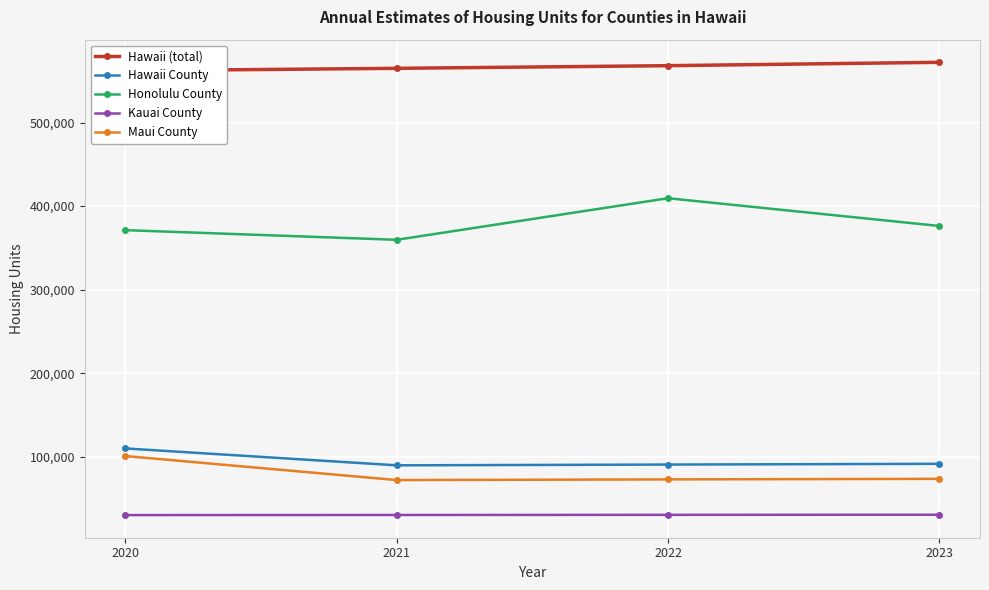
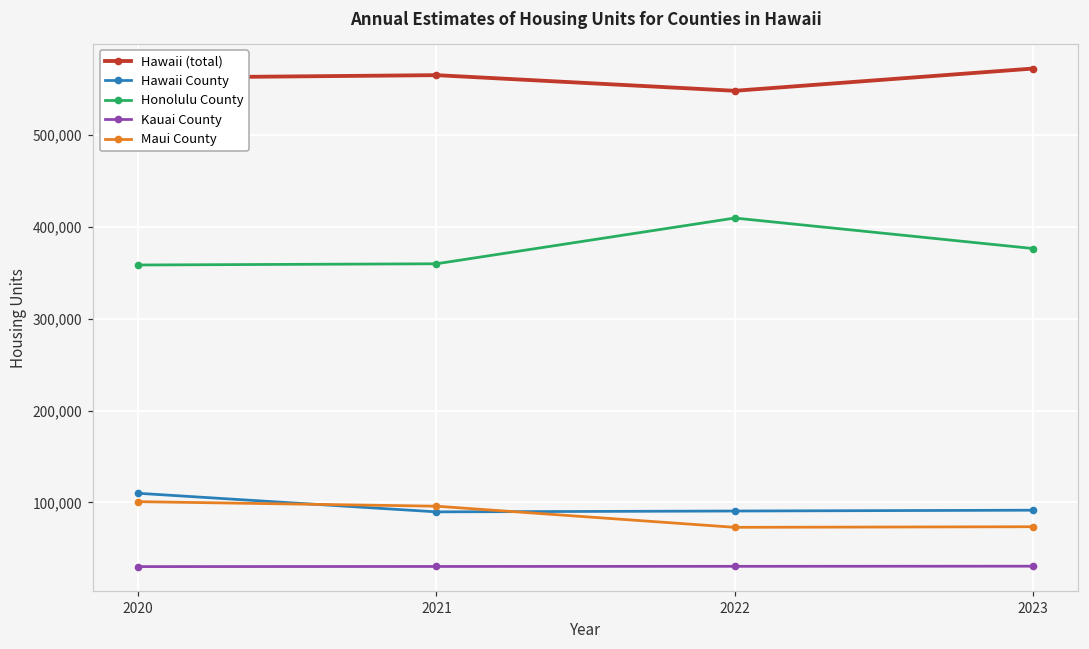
  {
    "Hawaii (total)": {
      "2021": "560,000",
-     "2022": "570,000",
+     "2022": "550,000",
      "2023": "570,000"
    },
    "Hawaii County": {
      "2020": "110,000",
      "2021": "90,000",
      "2022": "90,000",
      "2023": "90,000"
    },
    "Honolulu County": {
-     "2020": "370,000",
+     "2020": "360,000",
      "2021": "360,000",
      "2022": "410,000",
      "2023": "380,000"
    },
    "Kauai County": {
      "2020": "30,000",
      "2021": "30,000",
      "2022": "30,000",
      "2023": "30,000"
    },
    "Maui County": {
      "2020": "100,000",
-     "2021": "70,000",
+     "2021": "100,000",
      "2022": "70,000",
      "2023": "70,000"
    }
  }
